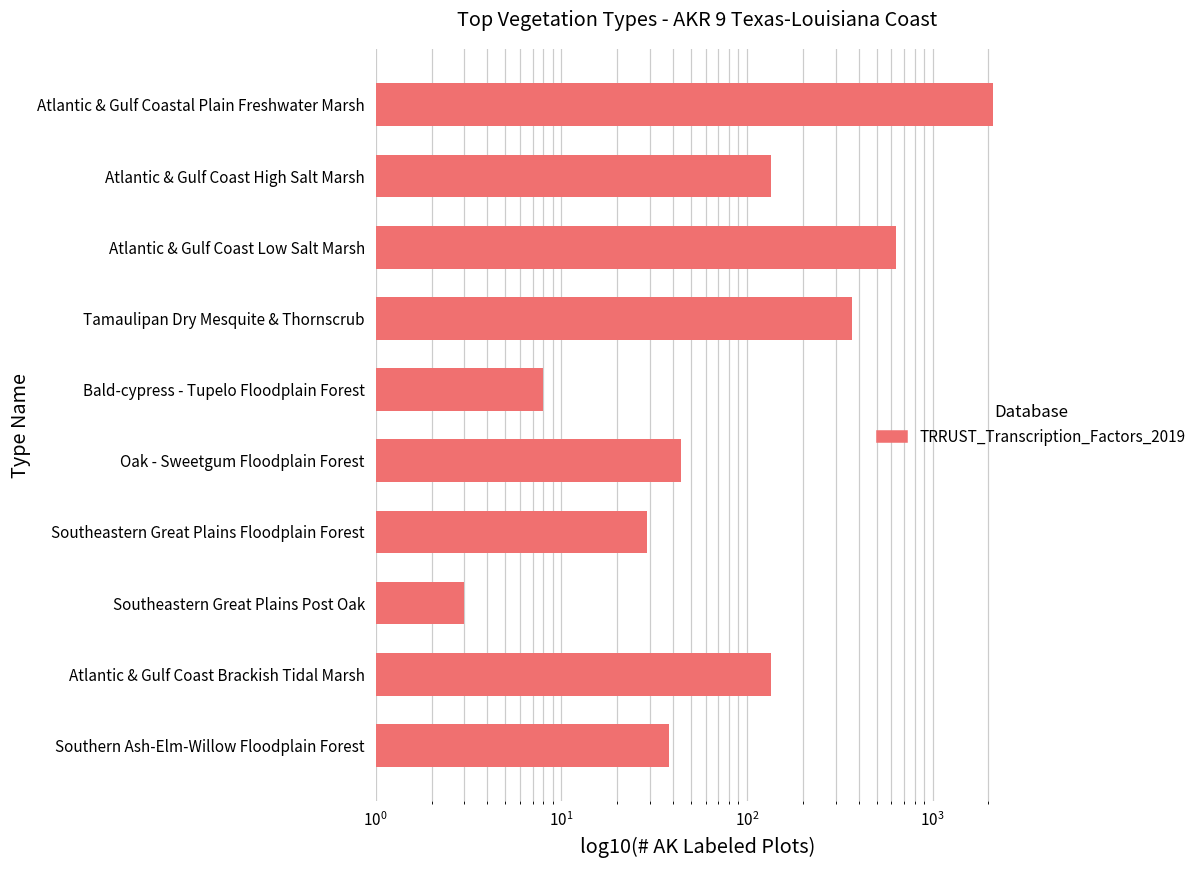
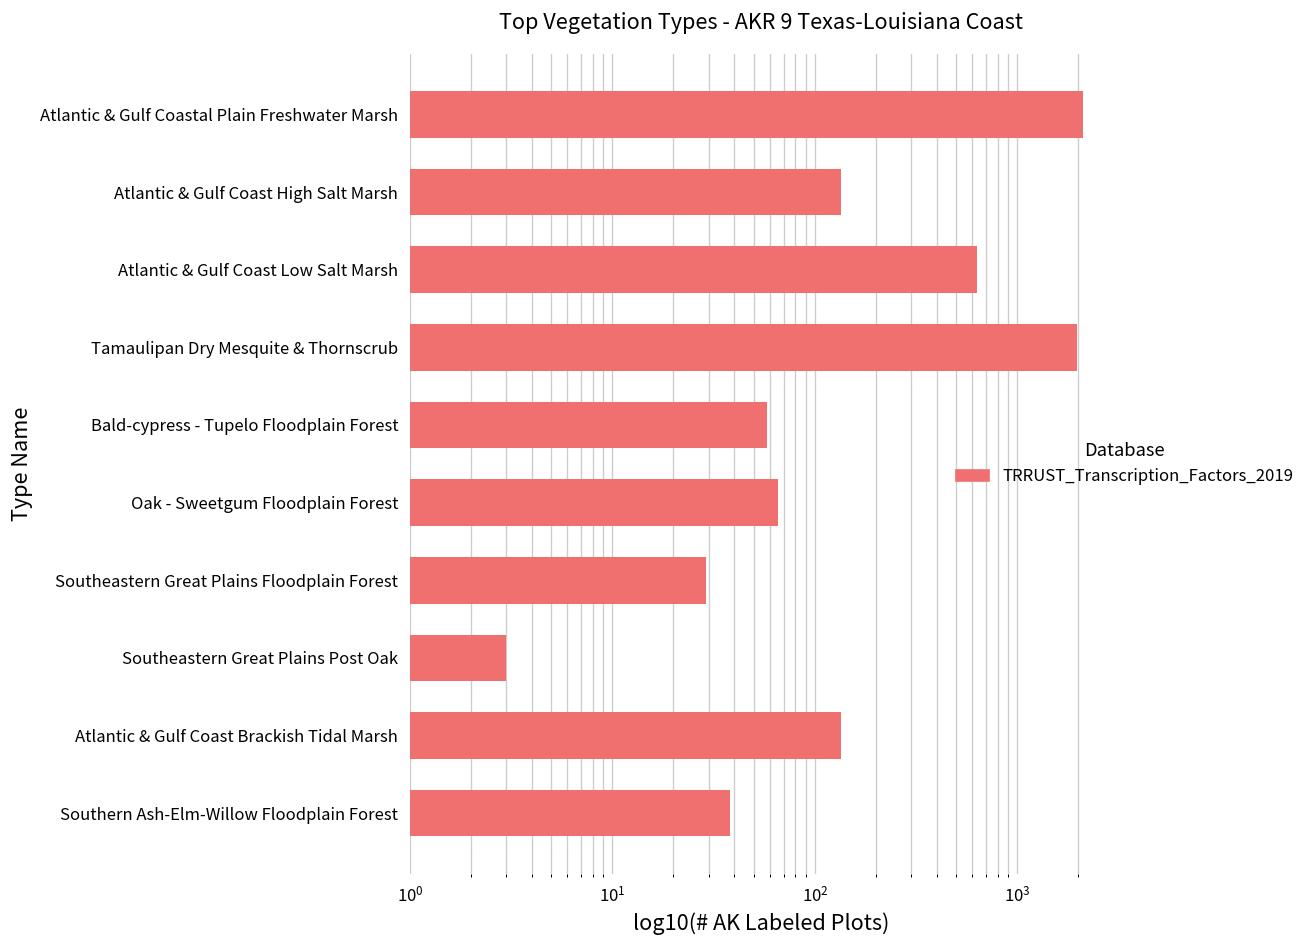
  {
    "Atlantic & Gulf Coastal Plain Freshwater Marsh": 2100,
    "Atlantic & Gulf Coast High Salt Marsh": 140,
    "Atlantic & Gulf Coast Low Salt Marsh": 640,
-   "Tamaulipan Dry Mesquite & Thornscrub": 370,
-   "Bald-cypress - Tupelo Floodplain Forest": 8,
-   "Oak - Sweetgum Floodplain Forest": 44,
+   "Tamaulipan Dry Mesquite & Thornscrub": 2000,
+   "Bald-cypress - Tupelo Floodplain Forest": 58,
+   "Oak - Sweetgum Floodplain Forest": 66,
    "Southeastern Great Plains Floodplain Forest": 29,
    "Southeastern Great Plains Post Oak": 3,
    "Atlantic & Gulf Coast Brackish Tidal Marsh": 130,
    "Southern Ash-Elm-Willow Floodplain Forest": 38
  }
